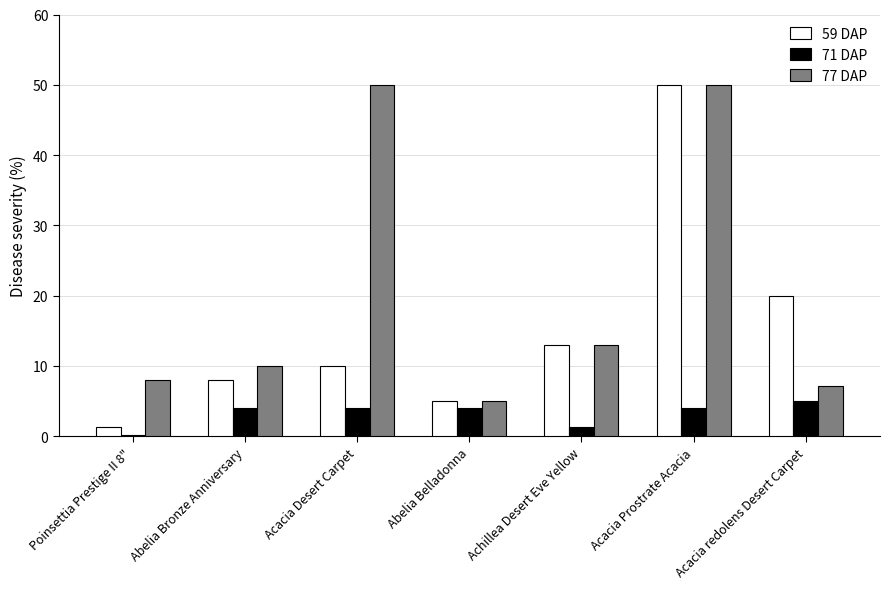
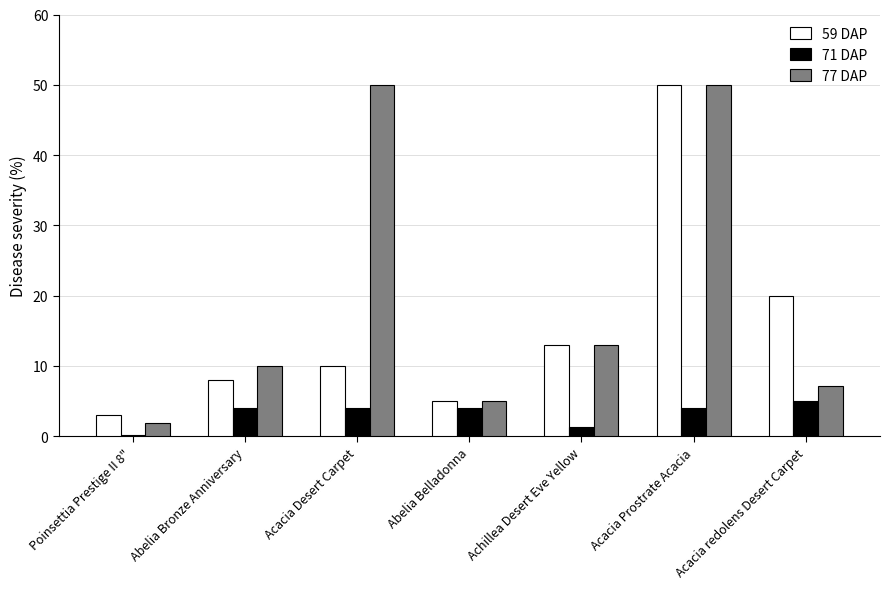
  {
    "59 DAP": {
-     "Poinsettia Prestige II 8\"": 1,
+     "Poinsettia Prestige II 8\"": 3,
      "Abelia Bronze Anniversary": 8,
      "Acacia Desert Carpet": 10,
      "Abelia Belladonna": 5,
      "Achillea Desert Eve Yellow": 13,
      "Acacia Prostrate Acacia": 50,
      "Acacia redolens Desert Carpet": 20
    },
    "71 DAP": {
      "Abelia Bronze Anniversary": 4,
      "Acacia Desert Carpet": 4,
      "Abelia Belladonna": 4,
      "Achillea Desert Eve Yellow": 1,
      "Acacia Prostrate Acacia": 4,
      "Acacia redolens Desert Carpet": 5
    },
    "77 DAP": {
-     "Poinsettia Prestige II 8\"": 8,
+     "Poinsettia Prestige II 8\"": 2,
      "Abelia Bronze Anniversary": 10,
      "Acacia Desert Carpet": 50,
      "Abelia Belladonna": 5,
      "Achillea Desert Eve Yellow": 13,
      "Acacia Prostrate Acacia": 50,
      "Acacia redolens Desert Carpet": 7
    }
  }
